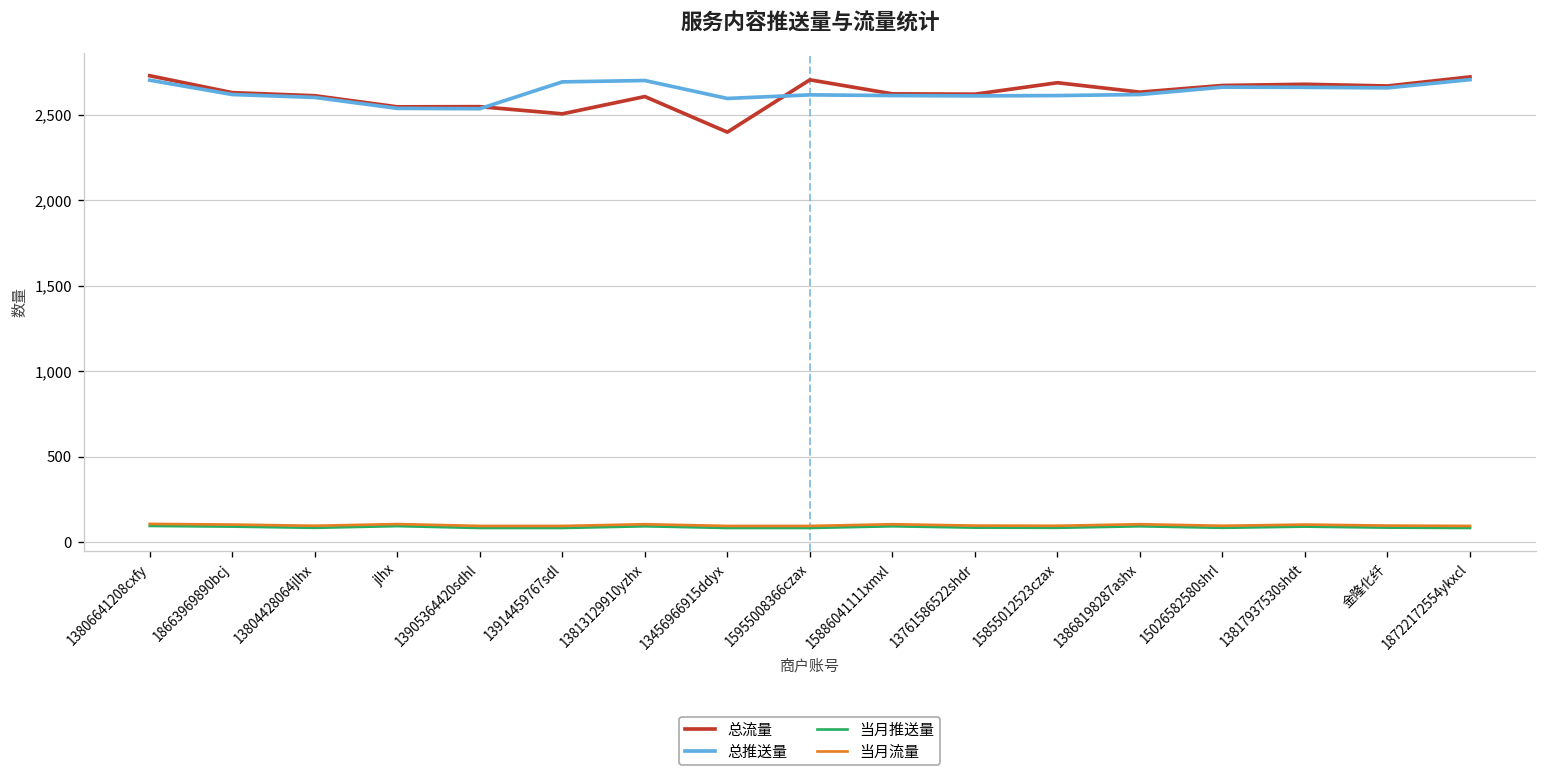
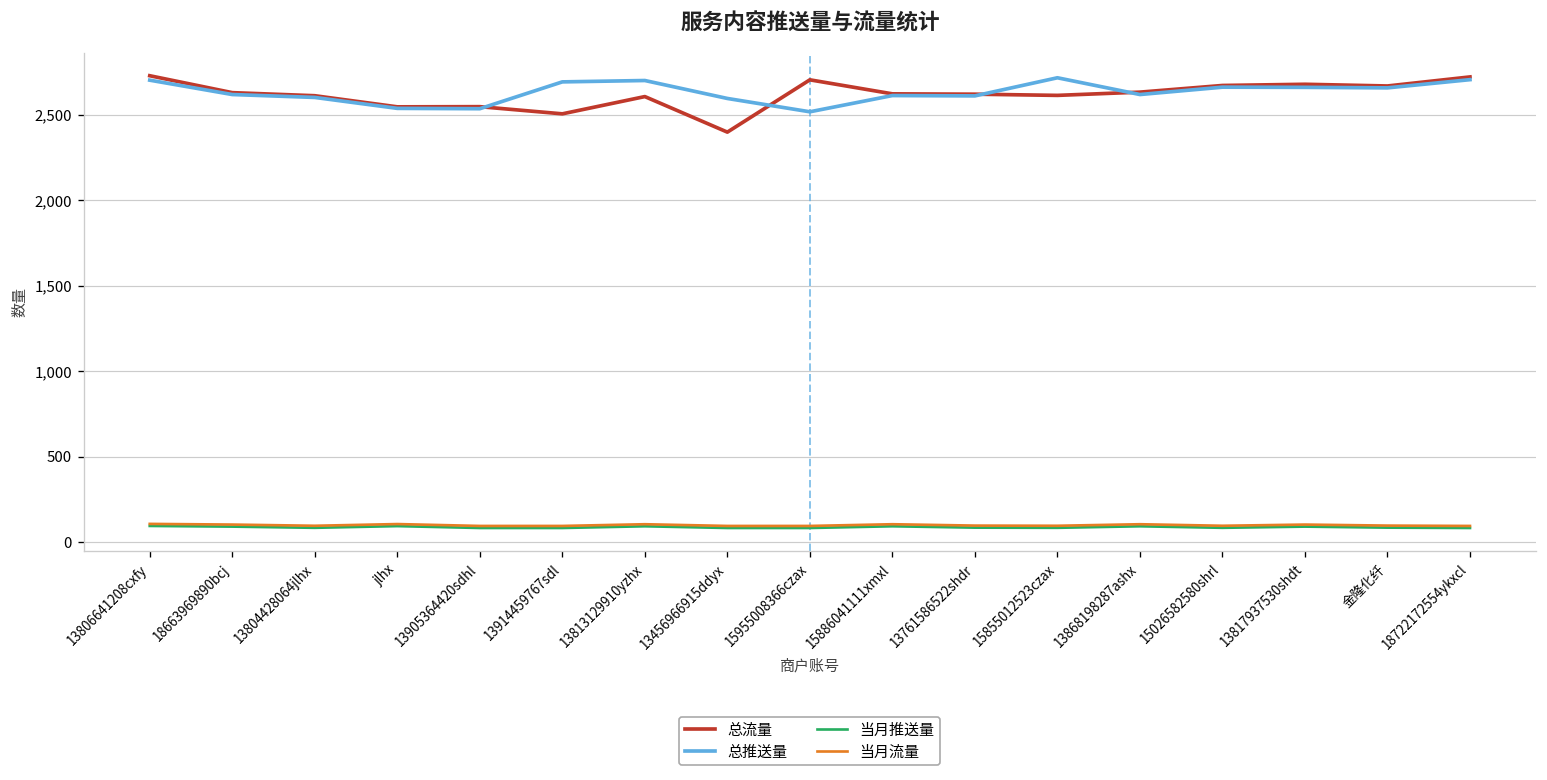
  {
    "总流量": {
      "13806641208cxfy": "2,730",
      "13914459767sdl": "2,510",
      "13813129910yzhx": "2,610",
      "13456966915ddyx": "2,400",
      "15955008366czax": "2,700",
-     "15855012523czax": "2,690",
+     "15855012523czax": "2,610",
      "13817937530shdt": "2,680"
    },
    "总推送量": {
      "13806641208cxfy": "2,700",
      "13914459767sdl": "2,690",
      "13813129910yzhx": "2,700",
      "13456966915ddyx": "2,600",
-     "15955008366czax": "2,620",
-     "15855012523czax": "2,610",
+     "15955008366czax": "2,520",
+     "15855012523czax": "2,720",
      "13817937530shdt": "2,660"
    }
  }
